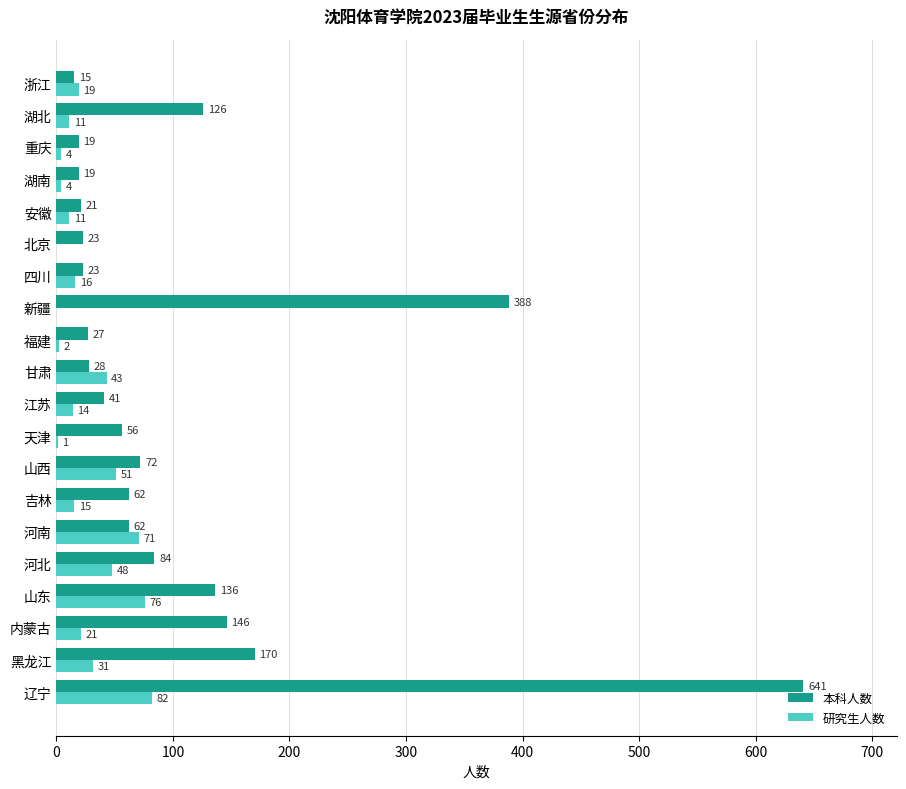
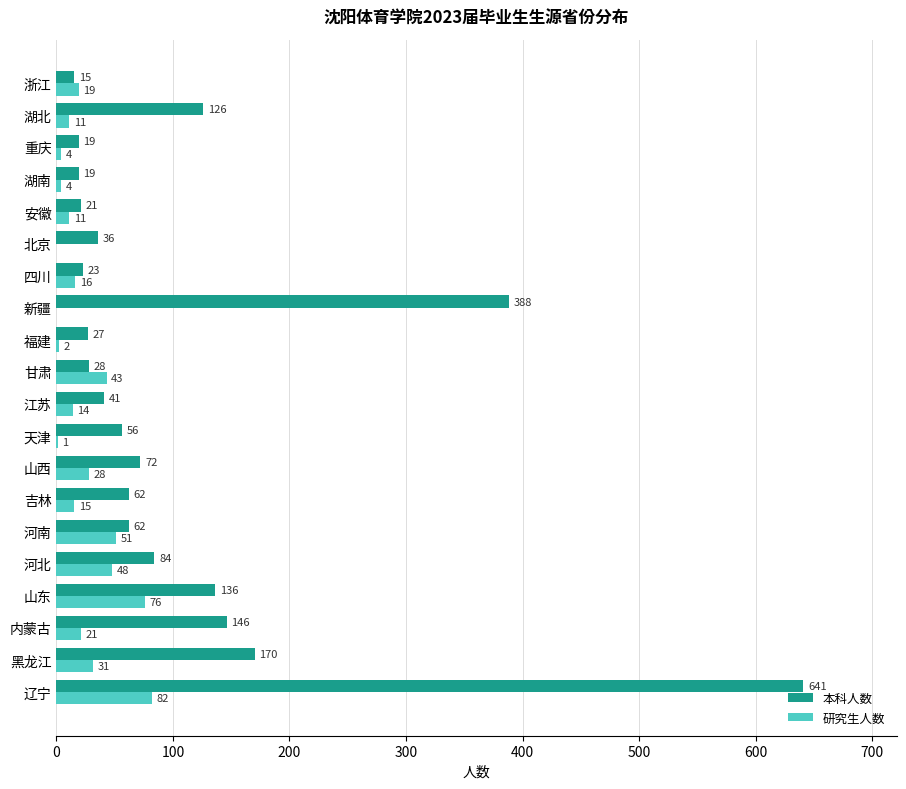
  {
    "本科人数": {
      "浙江": 15,
      "湖北": 126,
      "重庆": 19,
      "湖南": 19,
      "安徽": 21,
-     "北京": 23,
+     "北京": 36,
      "四川": 23,
      "新疆": 388,
      "福建": 27,
      "甘肃": 28,
      "江苏": 41,
      "天津": 56,
      "山西": 72,
      "吉林": 62,
      "河南": 62,
      "河北": 84,
      "山东": 136,
      "内蒙古": 146,
      "黑龙江": 170,
      "辽宁": 641
    },
    "研究生人数": {
      "浙江": 19,
      "湖北": 11,
      "重庆": 4,
      "湖南": 4,
      "安徽": 11,
      "四川": 16,
      "福建": 2,
      "甘肃": 43,
      "江苏": 14,
      "天津": 1,
-     "山西": 51,
+     "山西": 28,
      "吉林": 15,
-     "河南": 71,
+     "河南": 51,
      "河北": 48,
      "山东": 76,
      "内蒙古": 21,
      "黑龙江": 31,
      "辽宁": 82
    }
  }
